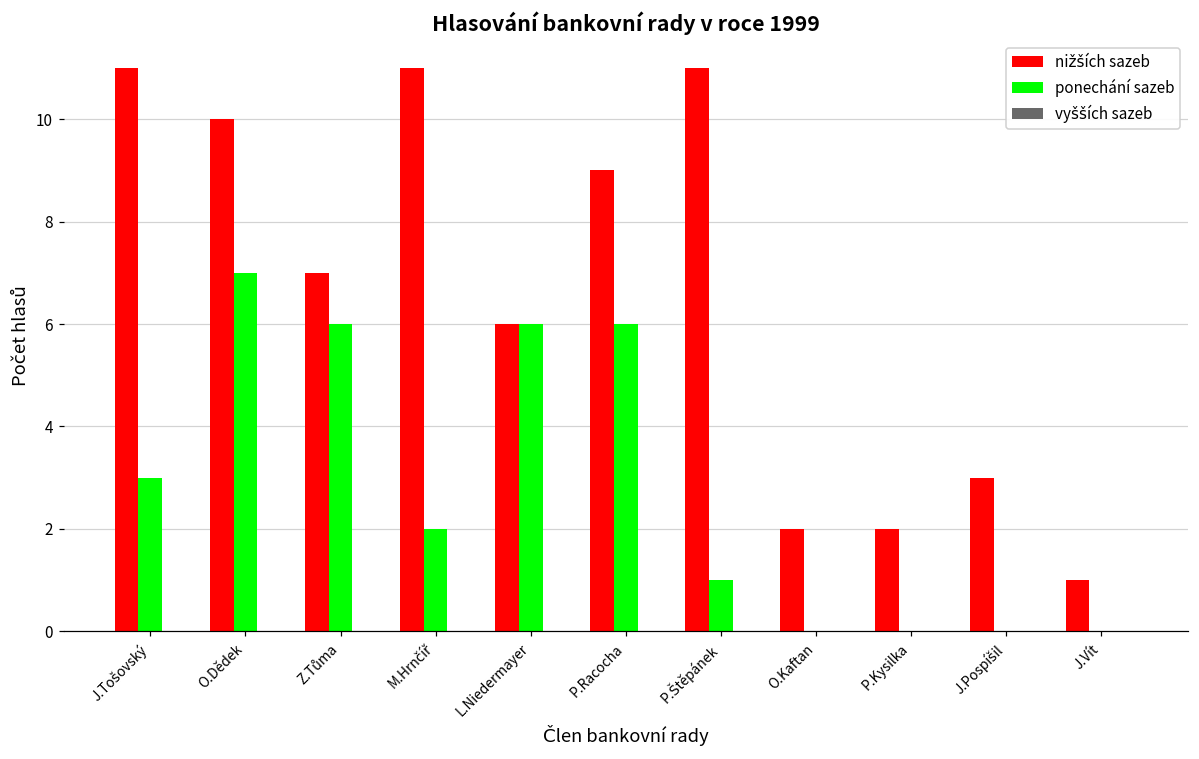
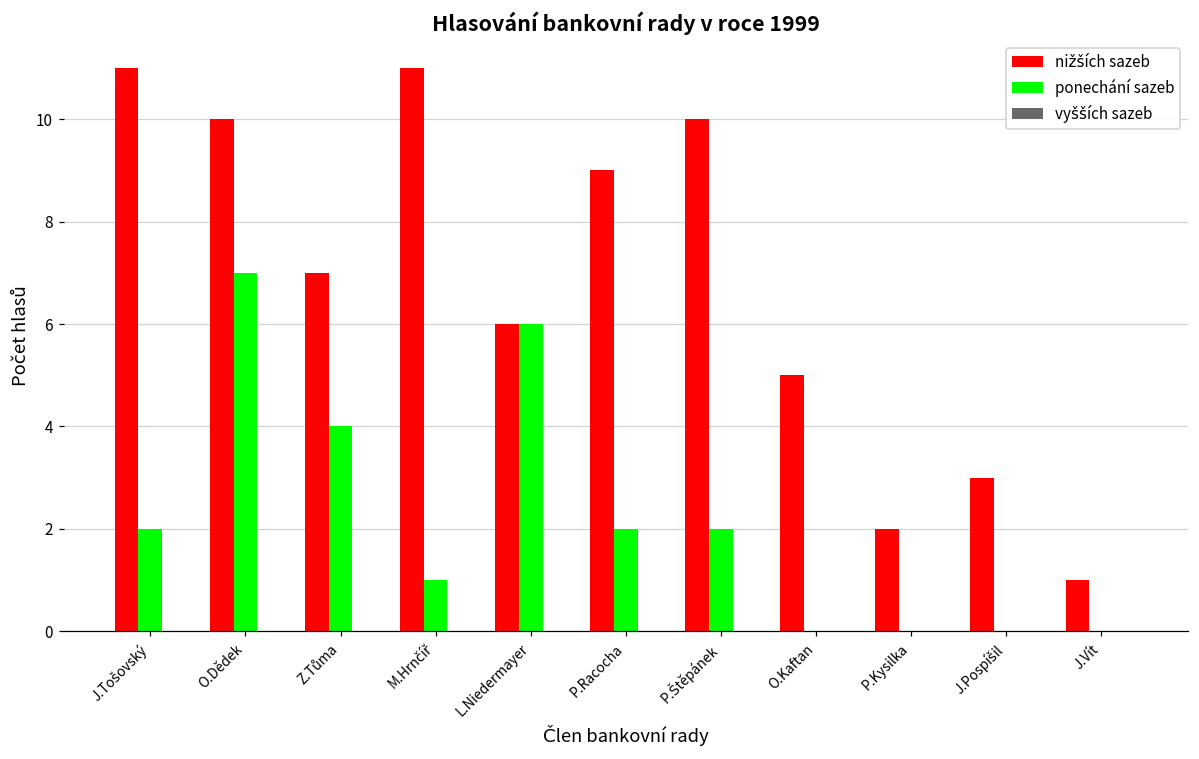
  {
    "nižších sazeb": {
      "J.Tošovský": 11,
      "O.Dědek": 10,
      "Z.Tůma": 7,
      "M.Hrnčíř": 11,
      "L.Niedermayer": 6,
      "P.Racocha": 9,
-     "P.Štěpánek": 11,
-     "O.Kaftan": 2,
+     "P.Štěpánek": 10,
+     "O.Kaftan": 5,
      "P.Kysilka": 2,
      "J.Pospíšil": 3,
      "J.Vít": 1
    },
    "ponechání sazeb": {
-     "J.Tošovský": 3,
+     "J.Tošovský": 2,
      "O.Dědek": 7,
-     "Z.Tůma": 6,
-     "M.Hrnčíř": 2,
+     "Z.Tůma": 4,
+     "M.Hrnčíř": 1,
      "L.Niedermayer": 6,
-     "P.Racocha": 6,
-     "P.Štěpánek": 1,
+     "P.Racocha": 2,
+     "P.Štěpánek": 2,
      "O.Kaftan": 0,
      "P.Kysilka": 0,
      "J.Pospíšil": 0,
      "J.Vít": 0
    },
    "vyšších sazeb": {
      "J.Tošovský": 0,
      "O.Dědek": 0,
      "Z.Tůma": 0,
      "M.Hrnčíř": 0,
      "L.Niedermayer": 0,
      "P.Racocha": 0,
      "P.Štěpánek": 0,
      "O.Kaftan": 0,
      "P.Kysilka": 0,
      "J.Pospíšil": 0,
      "J.Vít": 0
    }
  }
